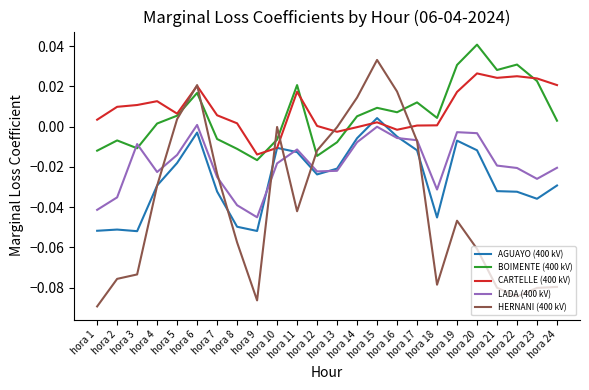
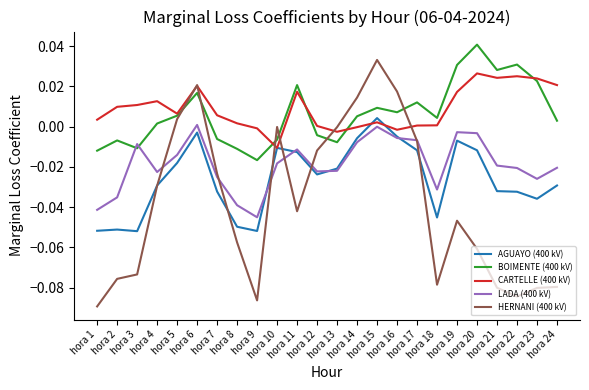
  {
    "AGUAYO (400 kV)": {
      "hora 1": -0.052,
      "hora 2": -0.051,
      "hora 3": -0.052,
      "hora 5": -0.018,
      "hora 6": -0.003,
      "hora 7": -0.032,
      "hora 8": -0.050,
      "hora 9": -0.052,
      "hora 11": -0.013,
      "hora 12": -0.024,
      "hora 14": -0.006,
      "hora 15": 0.004,
      "hora 17": -0.012,
      "hora 18": -0.045,
      "hora 19": -0.007,
      "hora 20": -0.012,
      "hora 21": -0.032,
      "hora 22": -0.032,
      "hora 23": -0.036,
      "hora 24": -0.029
    },
    "BOIMENTE (400 kV)": {
      "hora 1": -0.012,
      "hora 2": -0.007,
      "hora 3": -0.011,
      "hora 4": 0.002,
      "hora 6": 0.017,
      "hora 7": -0.006,
      "hora 8": -0.011,
      "hora 9": -0.017,
      "hora 10": -0.006,
      "hora 11": 0.021,
-     "hora 12": -0.015,
+     "hora 12": -0.004,
      "hora 13": -0.008,
      "hora 14": 0.005,
      "hora 15": 0.009,
      "hora 16": 0.007,
      "hora 17": 0.012,
      "hora 18": 0.004,
      "hora 19": 0.031,
      "hora 20": 0.041,
      "hora 21": 0.028,
      "hora 22": 0.031,
      "hora 23": 0.023,
      "hora 24": 0.003
    },
    "CARTELLE (400 kV)": {
      "hora 1": 0.004,
      "hora 2": 0.010,
      "hora 3": 0.011,
      "hora 4": 0.013,
      "hora 7": 0.006,
      "hora 8": 0.002,
-     "hora 9": -0.014,
+     "hora 9": -0.001,
      "hora 11": 0.017,
      "hora 12": 0.000,
      "hora 13": -0.003,
      "hora 14": 0.000,
      "hora 15": 0.002,
      "hora 16": -0.002,
      "hora 17": 0.001,
      "hora 18": 0.001,
      "hora 19": 0.017,
      "hora 20": 0.027,
      "hora 21": 0.024,
      "hora 22": 0.025,
      "hora 23": 0.024,
      "hora 24": 0.021
    },
    "LADA (400 kV)": {
      "hora 1": -0.041,
      "hora 2": -0.035,
      "hora 3": -0.009,
      "hora 4": -0.023,
      "hora 5": -0.014,
      "hora 6": 0.001,
      "hora 7": -0.025,
      "hora 8": -0.039,
      "hora 9": -0.045,
      "hora 10": -0.018,
      "hora 11": -0.011,
      "hora 12": -0.022,
      "hora 14": -0.008,
      "hora 15": 0.000,
      "hora 18": -0.031,
      "hora 19": -0.003,
      "hora 20": -0.003,
      "hora 21": -0.019,
      "hora 22": -0.021,
      "hora 23": -0.026,
      "hora 24": -0.020
    },
    "HERNANI (400 kV)": {
      "hora 1": -0.089,
      "hora 2": -0.076,
      "hora 3": -0.073,
      "hora 5": 0.004,
      "hora 7": -0.023,
      "hora 8": -0.058,
      "hora 9": -0.086,
      "hora 10": 0.000,
      "hora 11": -0.042,
      "hora 12": -0.012,
      "hora 13": 0.000,
      "hora 14": 0.015,
      "hora 15": 0.033,
      "hora 16": 0.018,
      "hora 18": -0.079,
      "hora 19": -0.047
    }
  }
